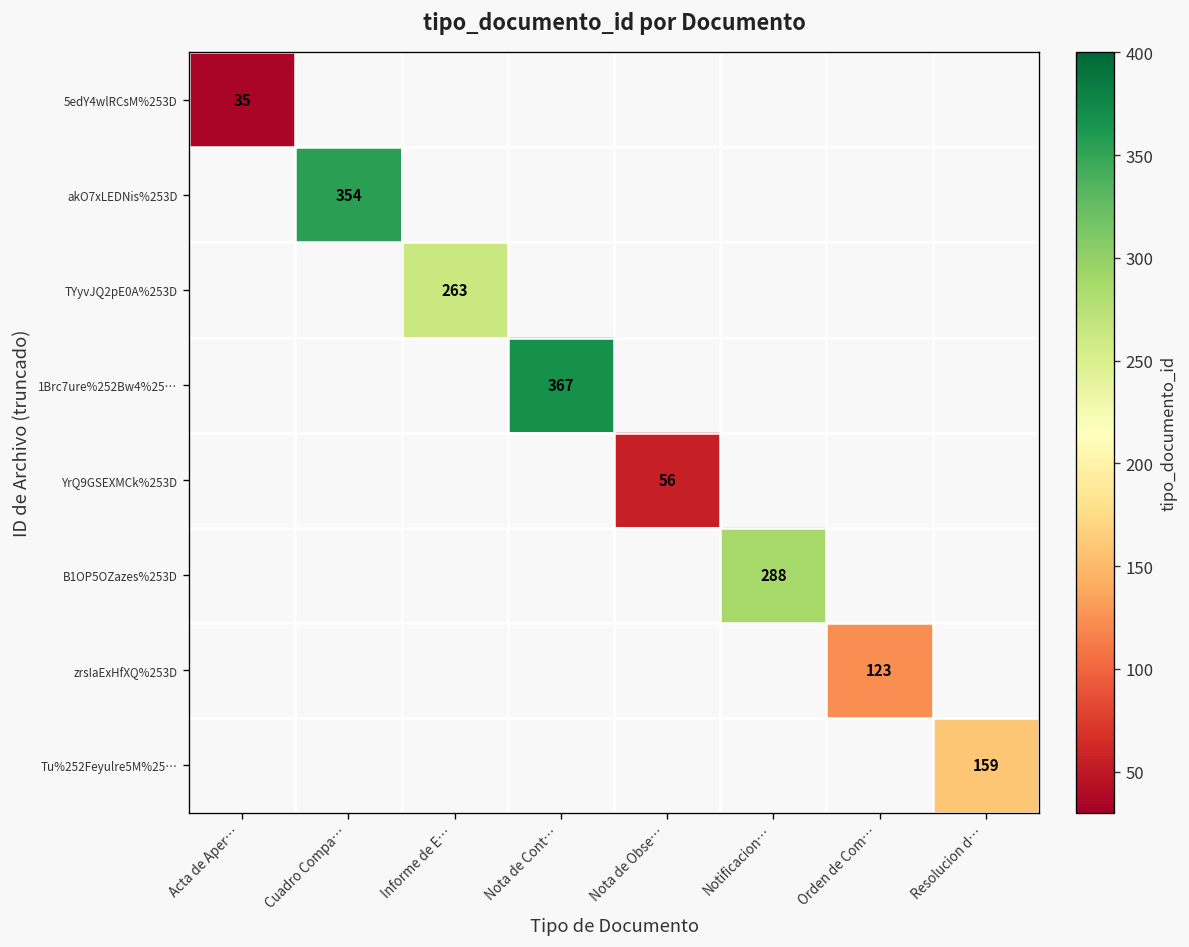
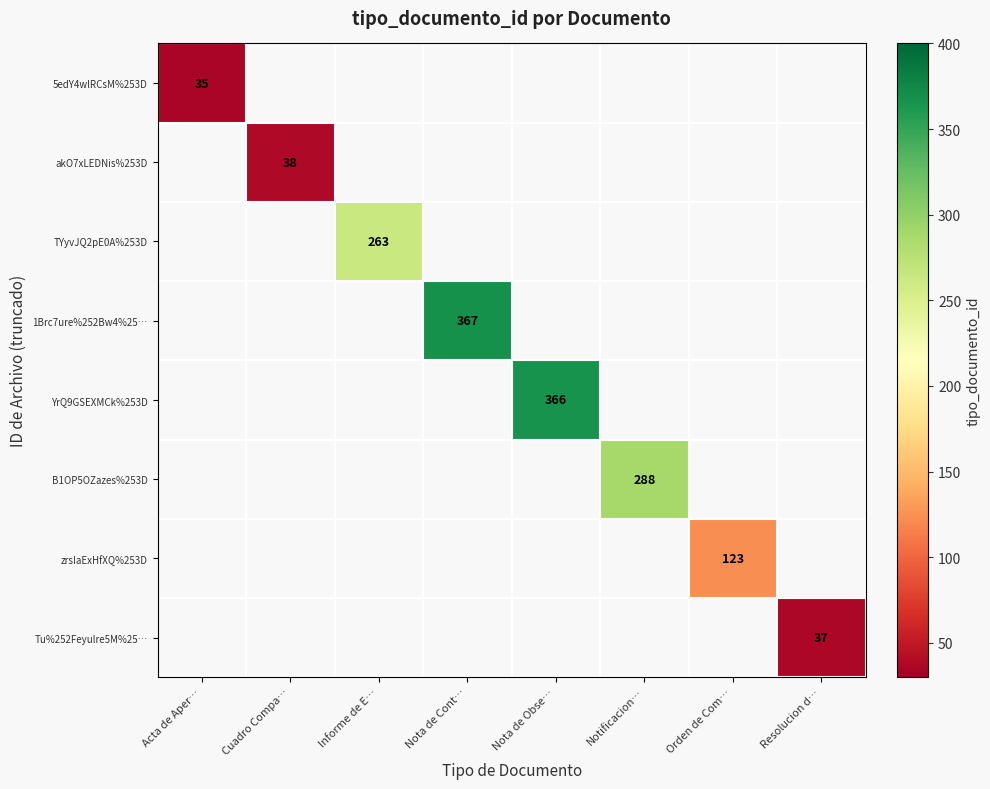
  {
    "5edY4wlRCsM%253D": {
      "Acta de Aper…": 35
    },
    "akO7xLEDNis%253D": {
-     "Cuadro Compa…": 354
+     "Cuadro Compa…": 38
    },
    "TYyvJQ2pE0A%253D": {
      "Informe de E…": 263
    },
    "1Brc7ure%252Bw4%25…": {
      "Nota de Cont…": 367
    },
    "YrQ9GSEXMCk%253D": {
-     "Nota de Obse…": 56
+     "Nota de Obse…": 366
    },
    "B1OP5OZazes%253D": {
      "Notificacion…": 288
    },
    "zrsIaExHfXQ%253D": {
      "Orden de Com…": 123
    },
    "Tu%252Feyulre5M%25…": {
-     "Resolucion d…": 159
+     "Resolucion d…": 37
    }
  }
